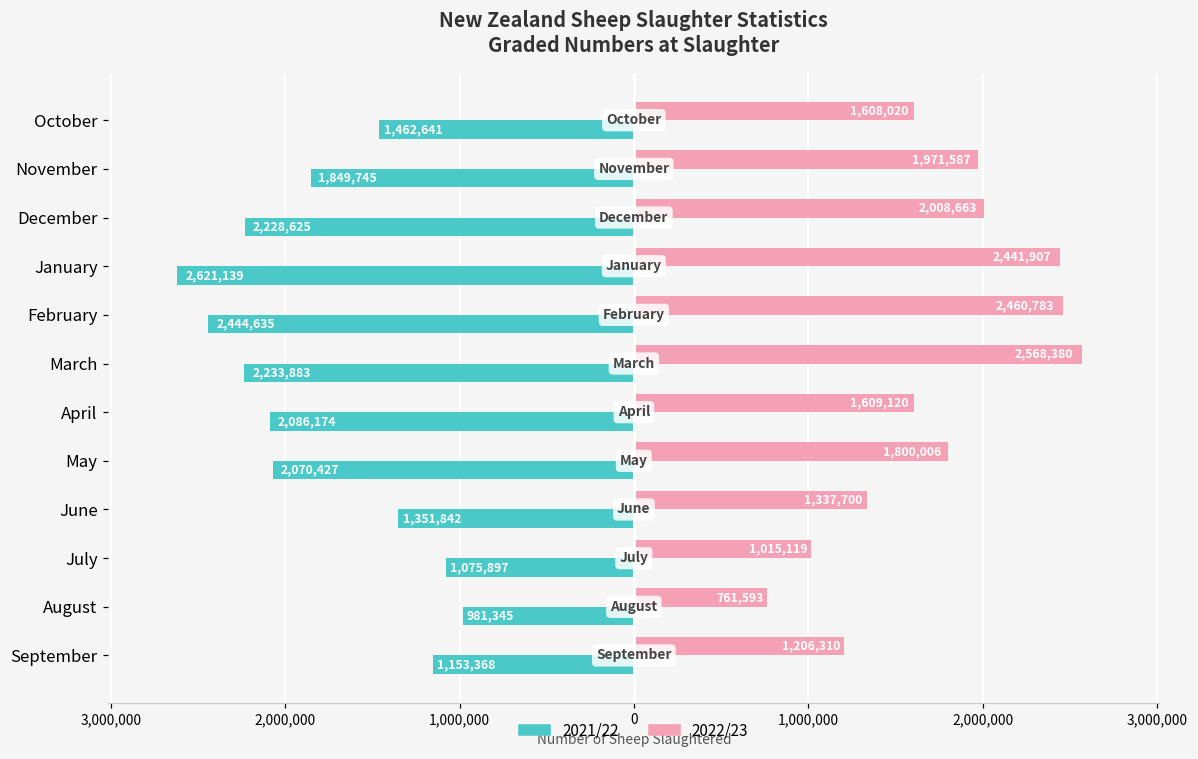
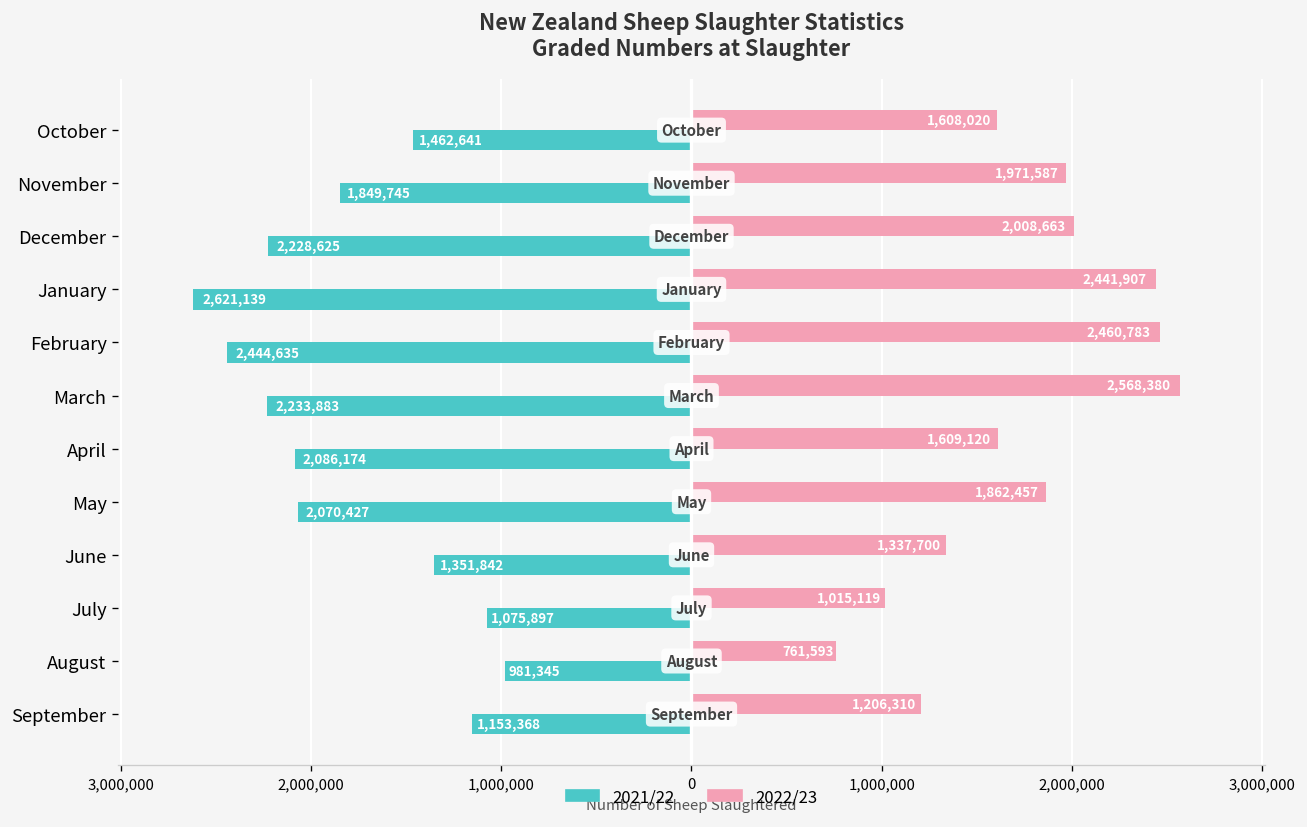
  {
    "2022/23": {
      "October": "1,608,020",
      "November": "1,971,587",
      "December": "2,008,663",
      "January": "2,441,907",
      "February": "2,460,783",
      "March": "2,568,380",
      "April": "1,609,120",
-     "May": "1,800,006",
+     "May": "1,862,457",
      "June": "1,337,700",
      "July": "1,015,119",
      "August": "761,593",
      "September": "1,206,310"
    }
  }
